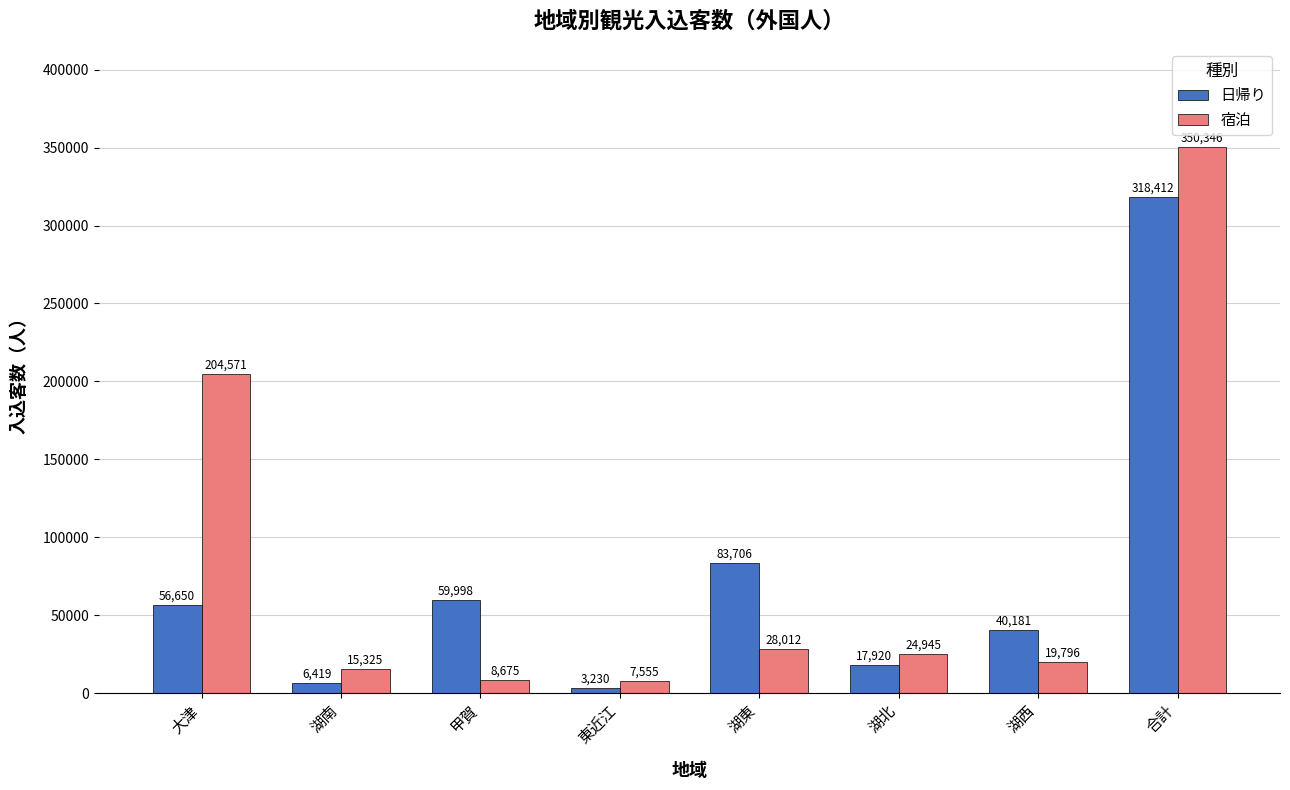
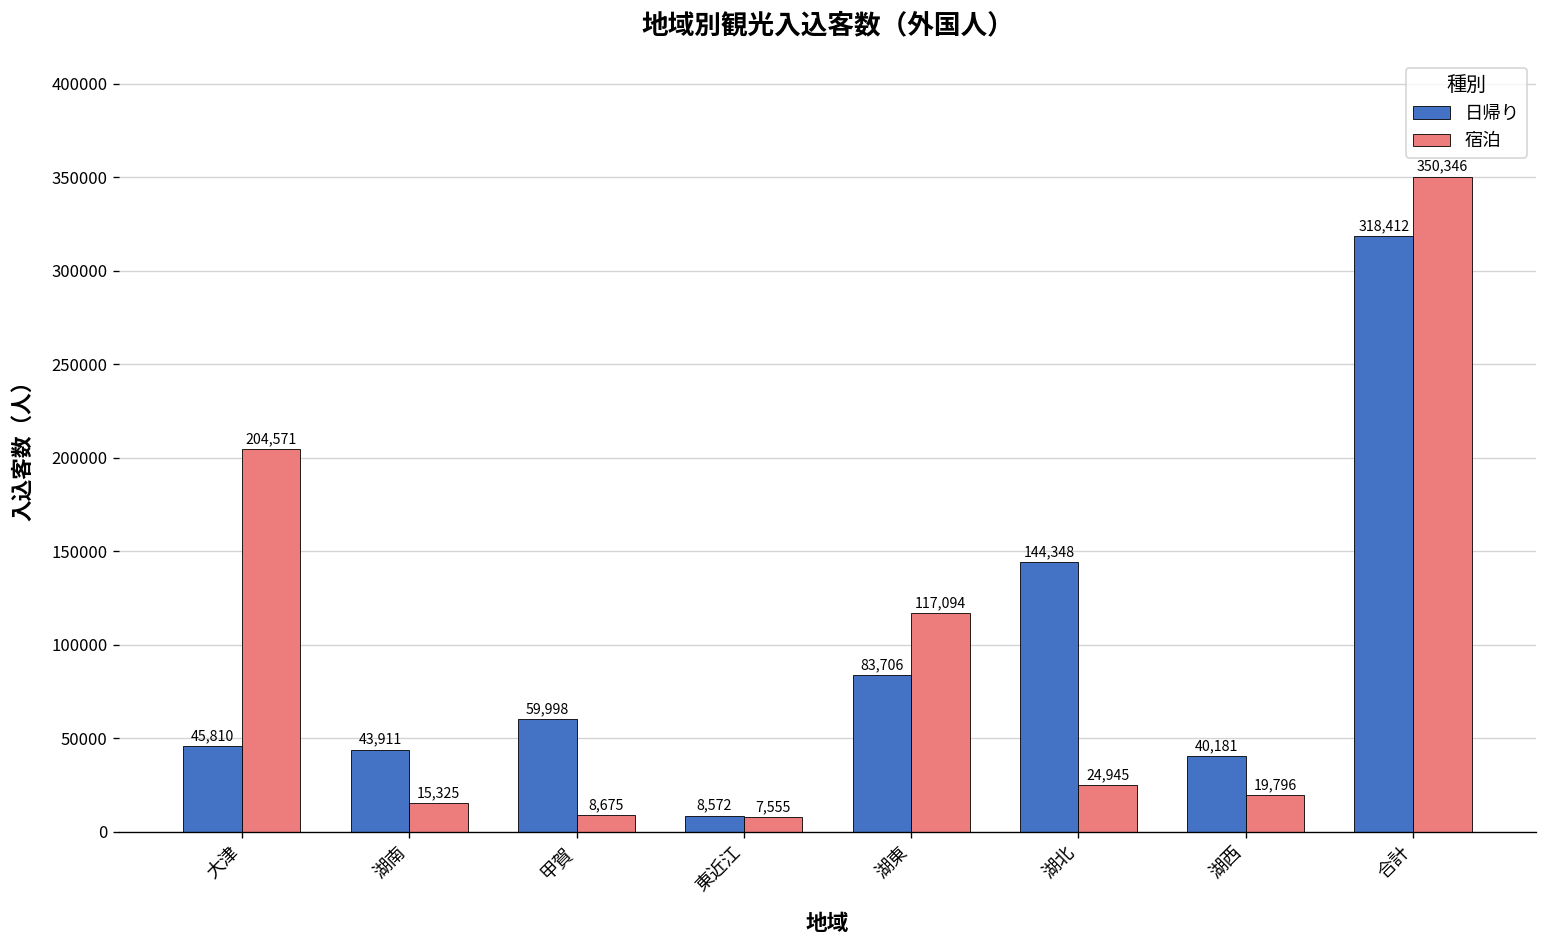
  {
    "日帰り": {
-     "大津": "56,650",
-     "湖南": "6,419",
+     "大津": "45,810",
+     "湖南": "43,911",
      "甲賀": "59,998",
-     "東近江": "3,230",
+     "東近江": "8,572",
      "湖東": "83,706",
-     "湖北": "17,920",
+     "湖北": "144,348",
      "湖西": "40,181",
      "合計": "318,412"
    },
    "宿泊": {
      "大津": "204,571",
      "湖南": "15,325",
      "甲賀": "8,675",
      "東近江": "7,555",
-     "湖東": "28,012",
+     "湖東": "117,094",
      "湖北": "24,945",
      "湖西": "19,796"
    }
  }
